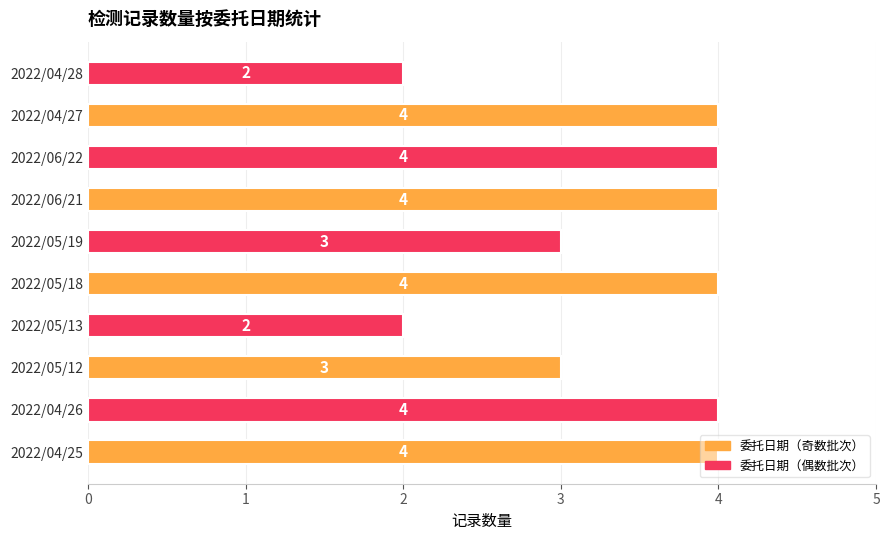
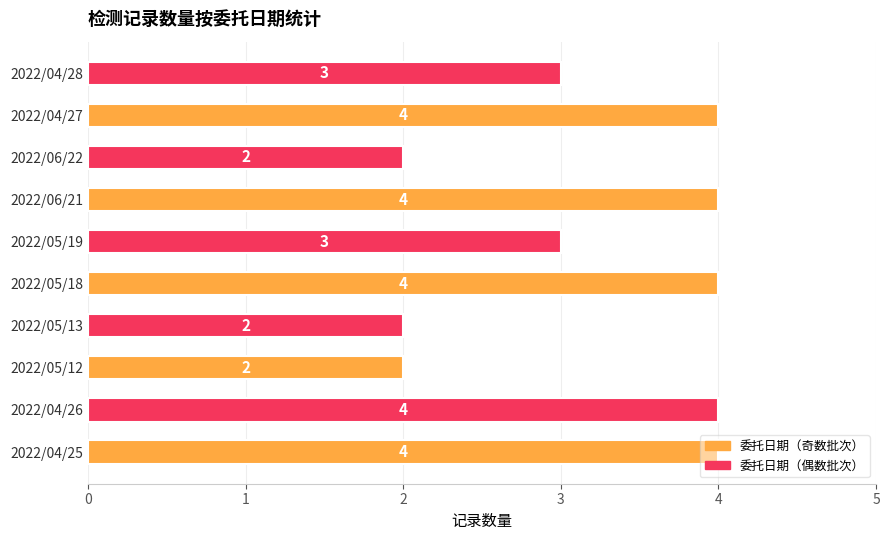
  {
-   "2022/04/28": 2,
+   "2022/04/28": 3,
    "2022/04/27": 4,
-   "2022/06/22": 4,
+   "2022/06/22": 2,
    "2022/06/21": 4,
    "2022/05/19": 3,
    "2022/05/18": 4,
    "2022/05/13": 2,
-   "2022/05/12": 3,
+   "2022/05/12": 2,
    "2022/04/26": 4
  }
